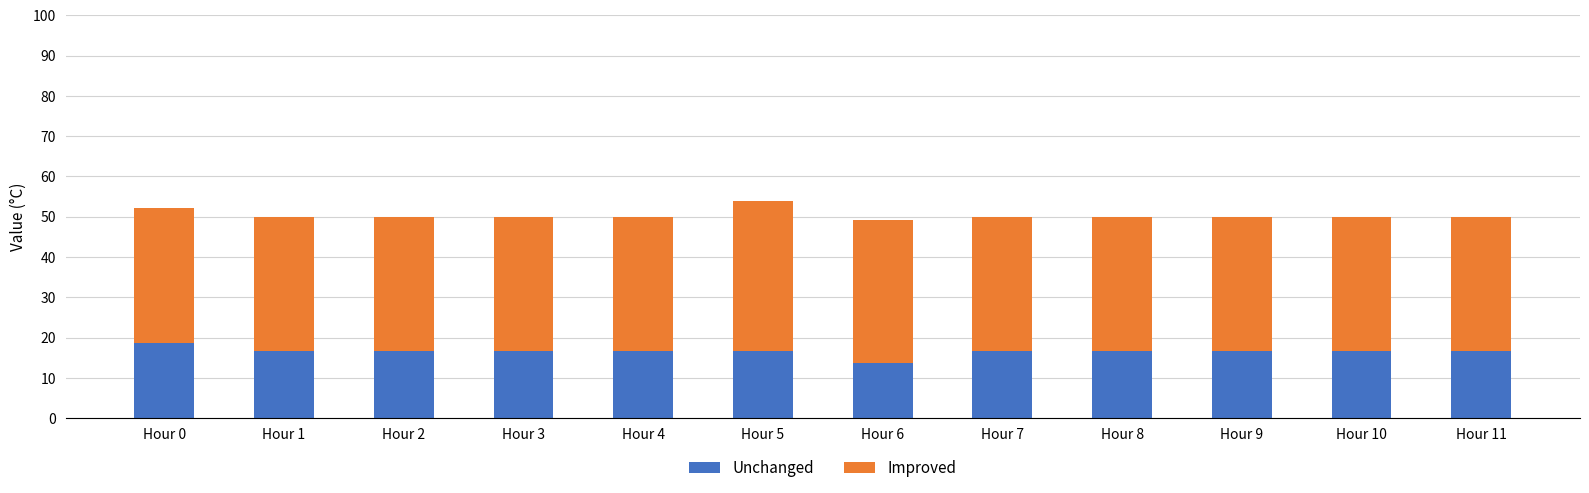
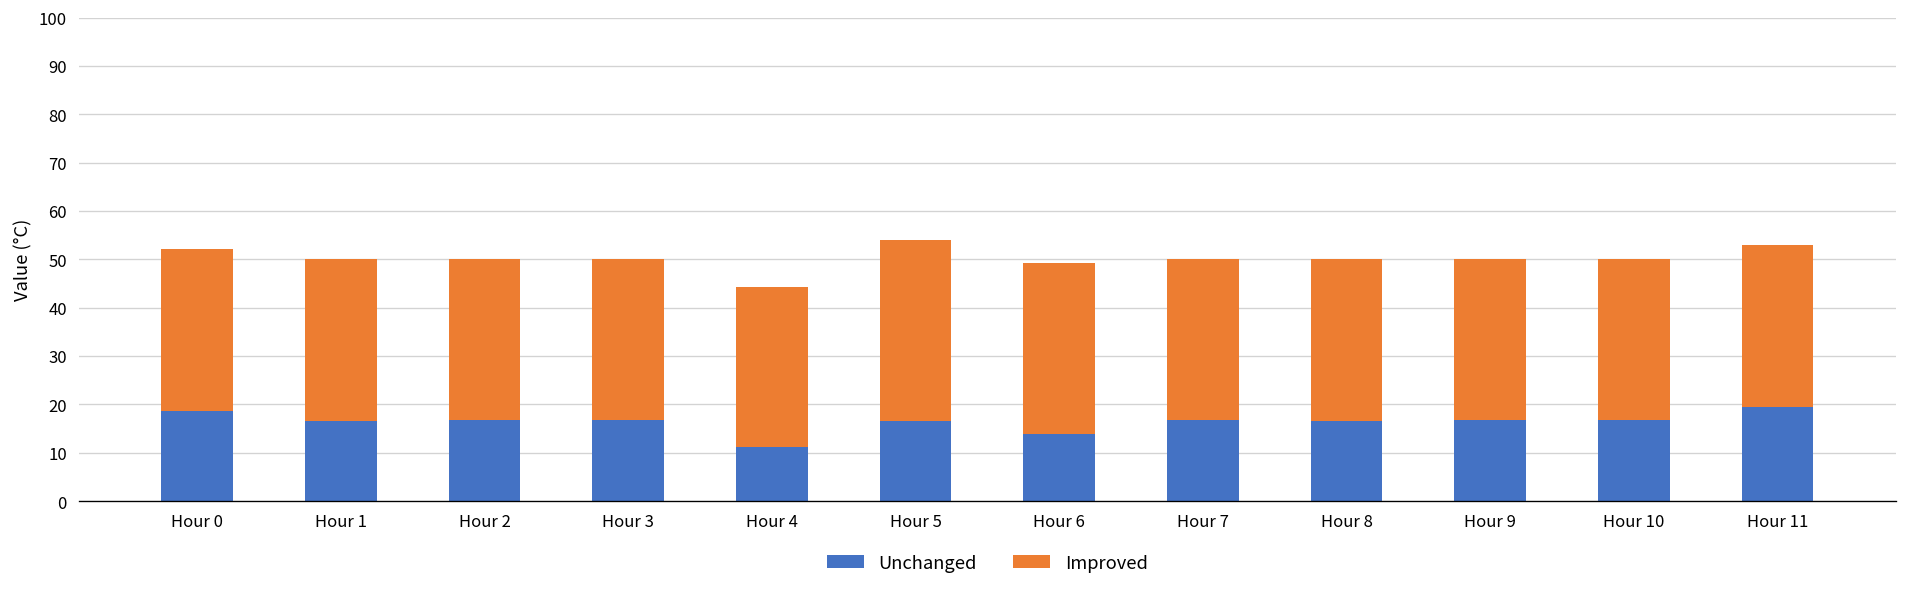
  {
    "Unchanged": {
      "Hour 0": 19,
      "Hour 1": 17,
      "Hour 2": 17,
      "Hour 3": 17,
-     "Hour 4": 17,
+     "Hour 4": 11,
      "Hour 5": 17,
      "Hour 6": 14,
      "Hour 7": 17,
      "Hour 8": 17,
      "Hour 9": 17,
      "Hour 10": 17,
-     "Hour 11": 17
+     "Hour 11": 20
    },
    "Improved": {
      "Hour 0": 34,
      "Hour 1": 33,
      "Hour 2": 33,
      "Hour 3": 33,
      "Hour 4": 33,
      "Hour 5": 37,
      "Hour 6": 35,
      "Hour 7": 33,
      "Hour 8": 33,
      "Hour 9": 33,
      "Hour 10": 33,
      "Hour 11": 33
    }
  }
